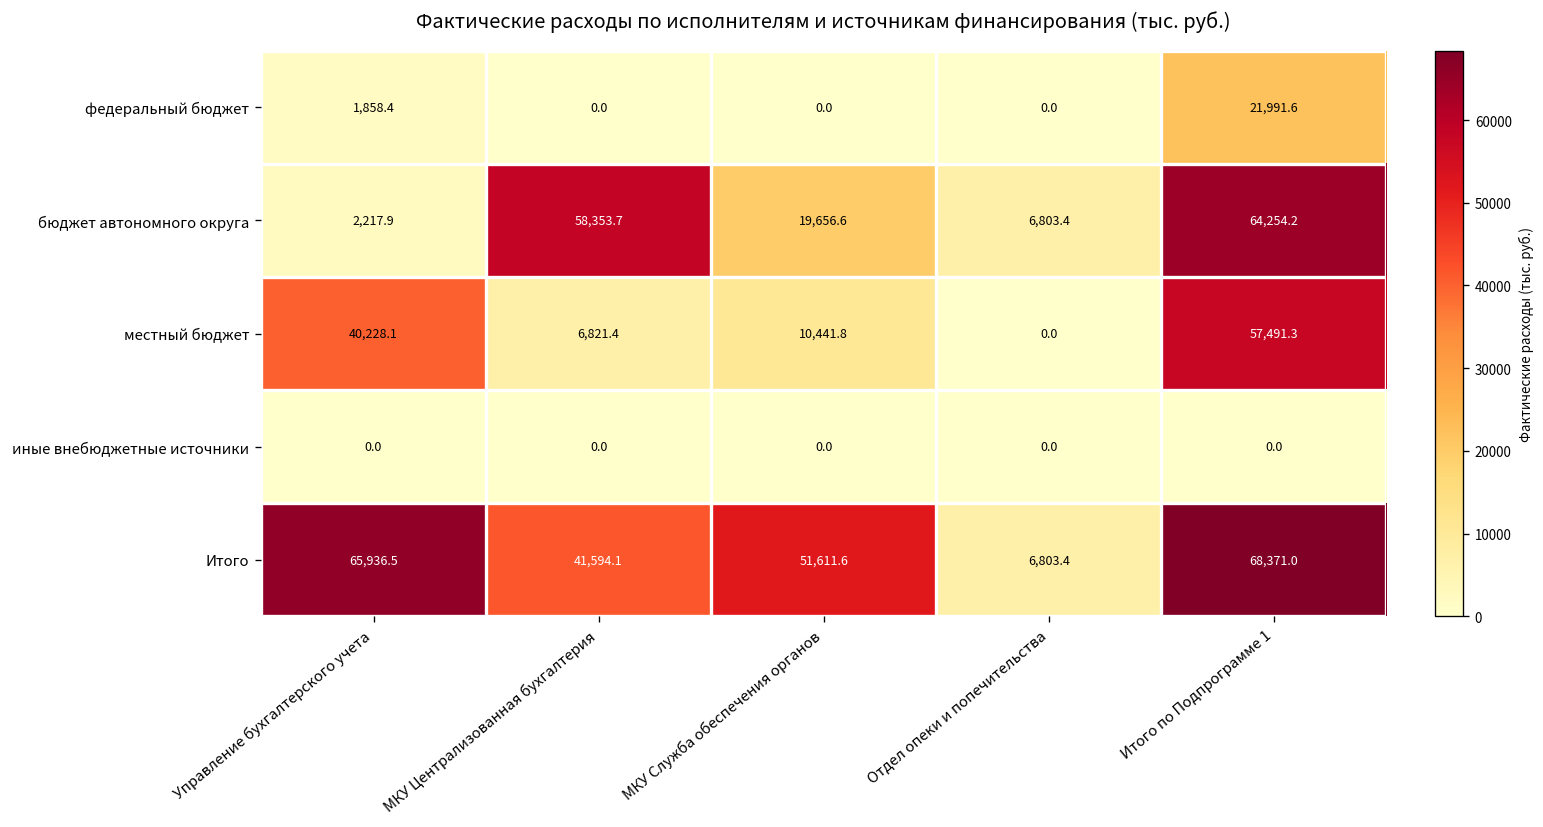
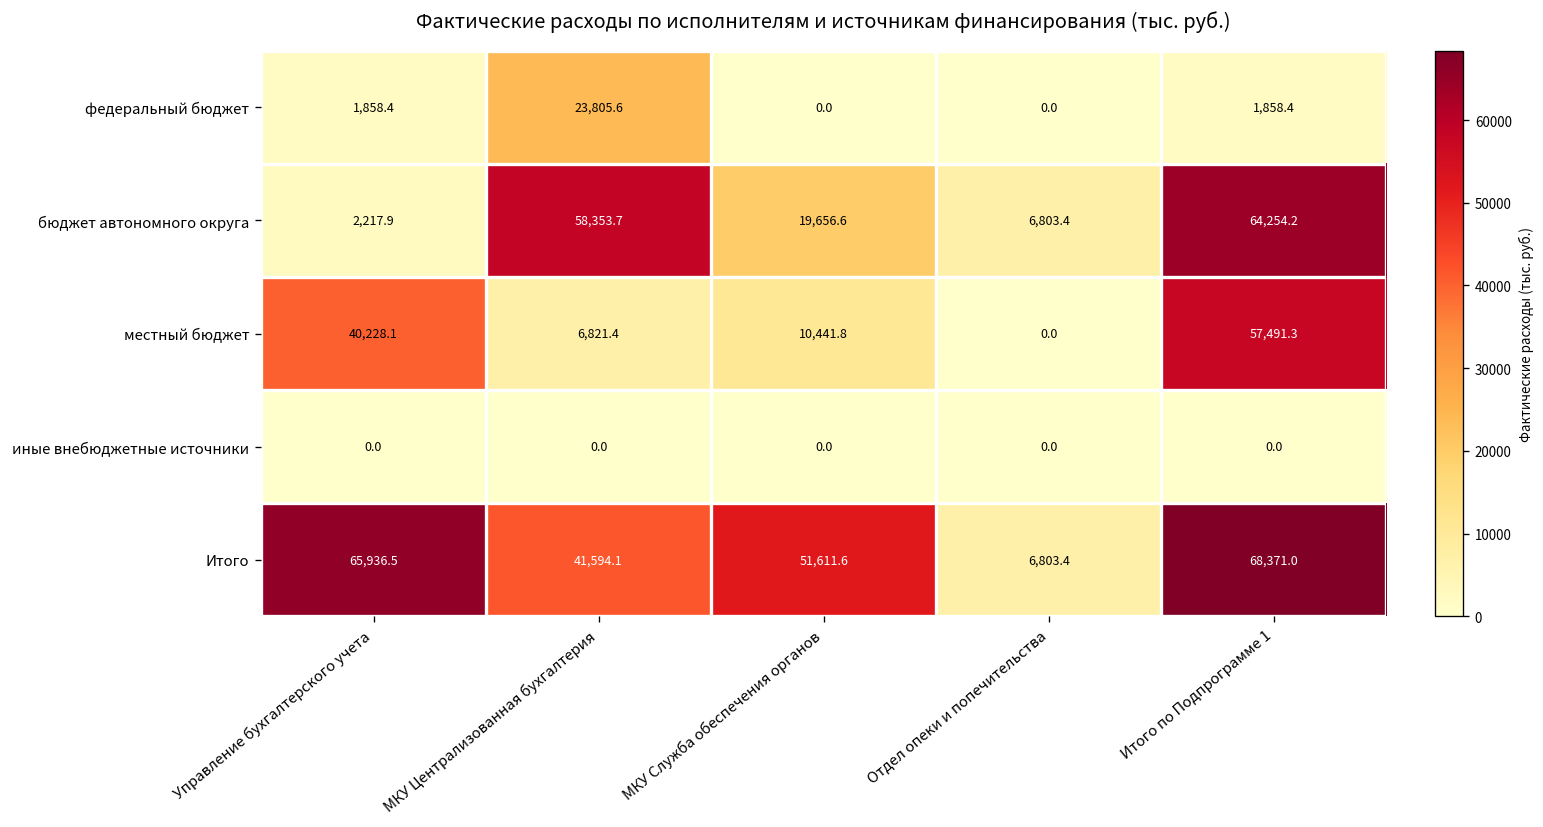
  {
    "федеральный бюджет": {
      "Управление бухгалтерского учета": "1,858.4",
-     "МКУ Централизованная бухгалтерия": "0.0",
+     "МКУ Централизованная бухгалтерия": "23,805.6",
      "МКУ Служба обеспечения органов": "0.0",
      "Отдел опеки и попечительства": "0.0",
-     "Итого по Подпрограмме 1": "21,991.6"
+     "Итого по Подпрограмме 1": "1,858.4"
    },
    "бюджет автономного округа": {
      "Управление бухгалтерского учета": "2,217.9",
      "МКУ Централизованная бухгалтерия": "58,353.7",
      "МКУ Служба обеспечения органов": "19,656.6",
      "Отдел опеки и попечительства": "6,803.4",
      "Итого по Подпрограмме 1": "64,254.2"
    },
    "местный бюджет": {
      "Управление бухгалтерского учета": "40,228.1",
      "МКУ Централизованная бухгалтерия": "6,821.4",
      "МКУ Служба обеспечения органов": "10,441.8",
      "Отдел опеки и попечительства": "0.0",
      "Итого по Подпрограмме 1": "57,491.3"
    },
    "иные внебюджетные источники": {
      "Управление бухгалтерского учета": "0.0",
      "МКУ Централизованная бухгалтерия": "0.0",
      "МКУ Служба обеспечения органов": "0.0",
      "Отдел опеки и попечительства": "0.0",
      "Итого по Подпрограмме 1": "0.0"
    },
    "Итого": {
      "Управление бухгалтерского учета": "65,936.5",
      "МКУ Централизованная бухгалтерия": "41,594.1",
      "МКУ Служба обеспечения органов": "51,611.6",
      "Отдел опеки и попечительства": "6,803.4",
      "Итого по Подпрограмме 1": "68,371.0"
    }
  }
